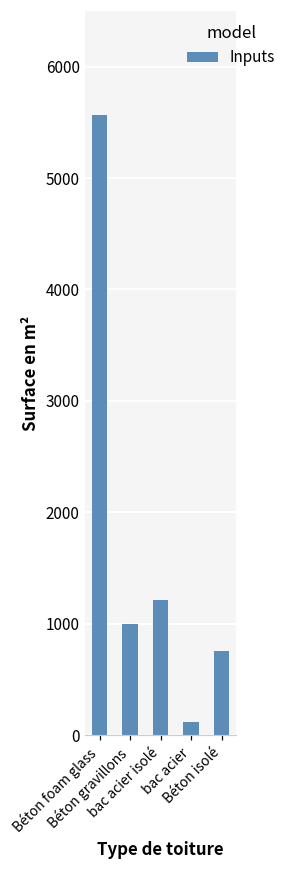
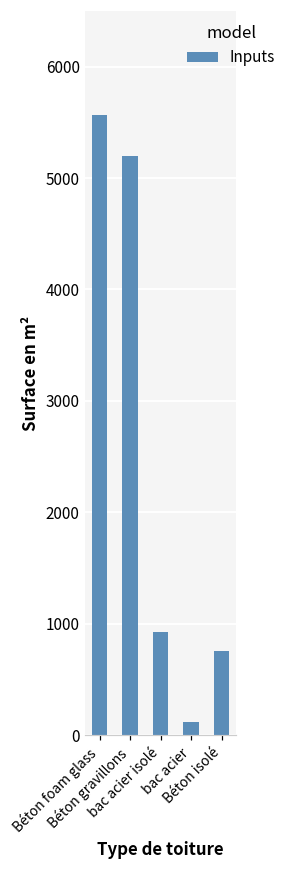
  {
    "Béton foam glass": 5560,
-   "Béton gravillons": 1000,
-   "bac acier isolé": 1210,
+   "Béton gravillons": 5200,
+   "bac acier isolé": 930,
    "bac acier": 120,
    "Béton isolé": 760
  }
